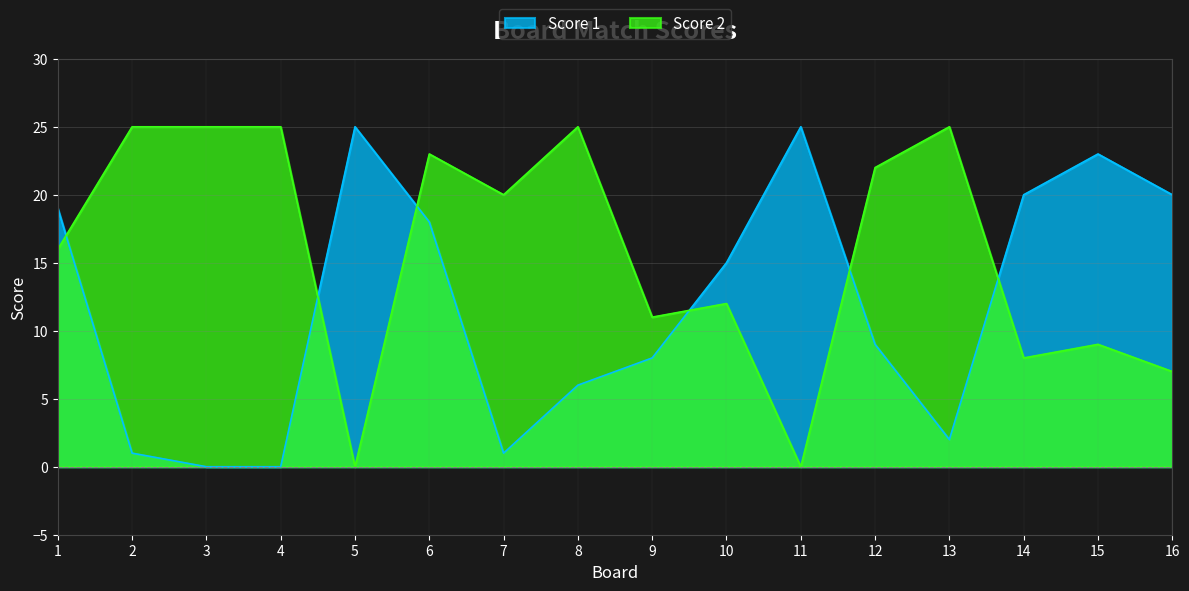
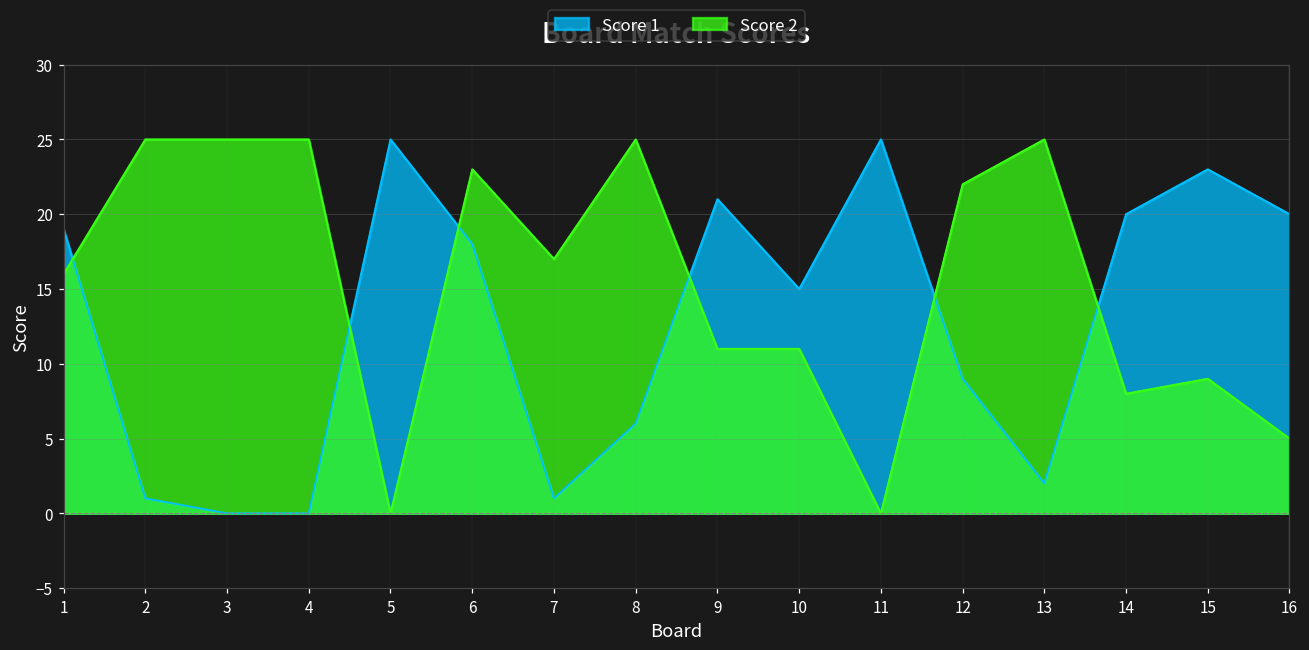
  {
    "Score 1": {
      "1": 19,
      "2": 1,
      "3": 0,
      "4": 0,
      "5": 25,
      "6": 18,
      "7": 1,
      "8": 6,
-     "9": 8,
+     "9": 21,
      "10": 15,
      "11": 25,
      "12": 9,
      "13": 2,
      "14": 20,
      "15": 23,
      "16": 20
    },
    "Score 2": {
      "1": 16,
      "2": 25,
      "3": 25,
      "4": 25,
      "5": 0,
      "6": 23,
-     "7": 20,
+     "7": 17,
      "8": 25,
      "9": 11,
-     "10": 12,
+     "10": 11,
      "11": 0,
      "12": 22,
      "13": 25,
      "14": 8,
      "15": 9,
-     "16": 7
+     "16": 5
    }
  }
